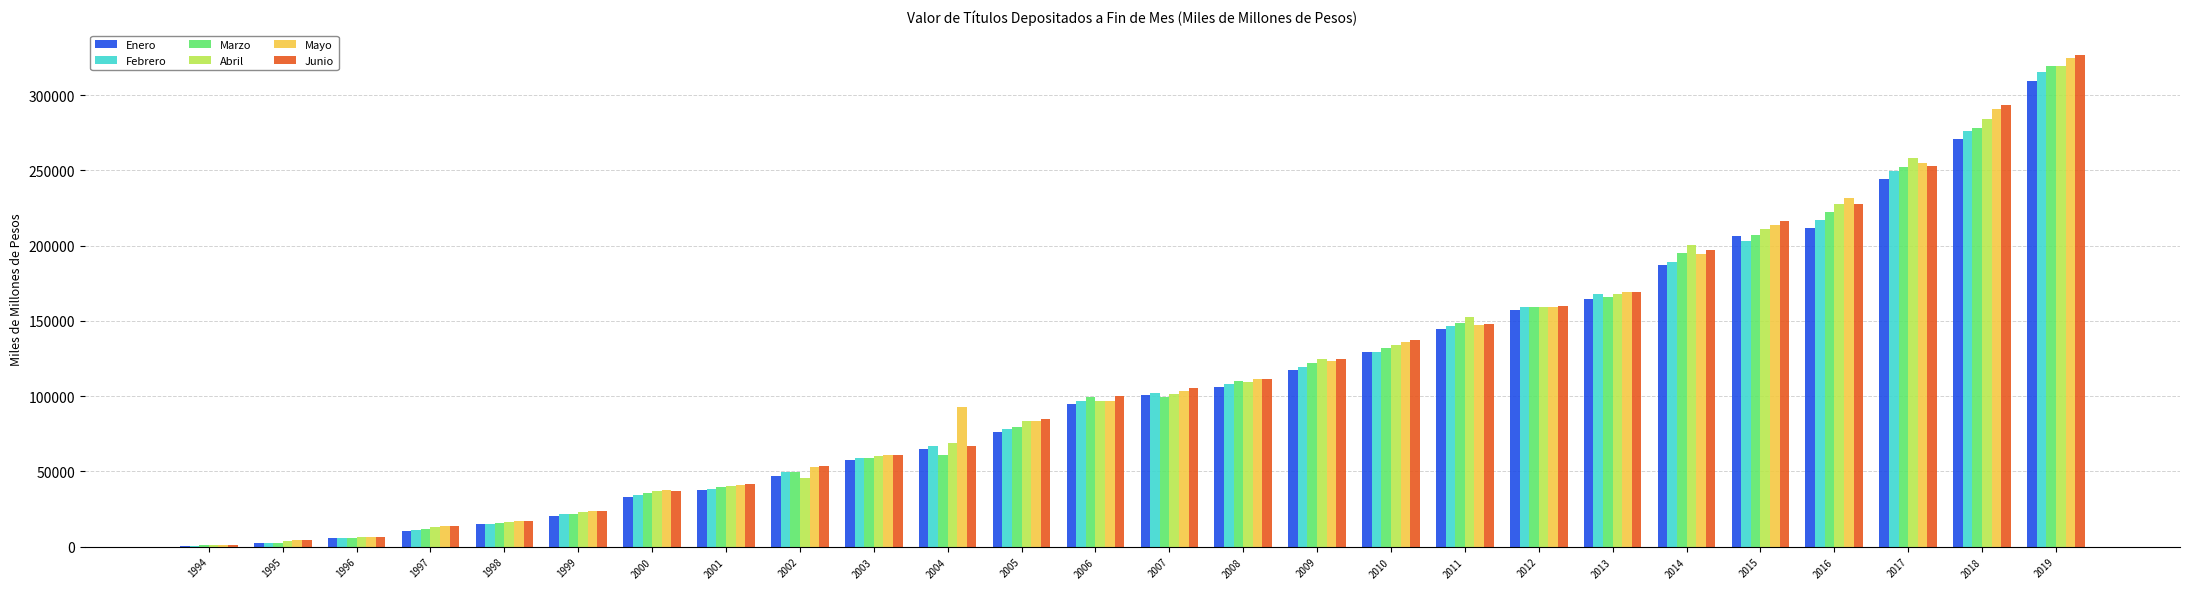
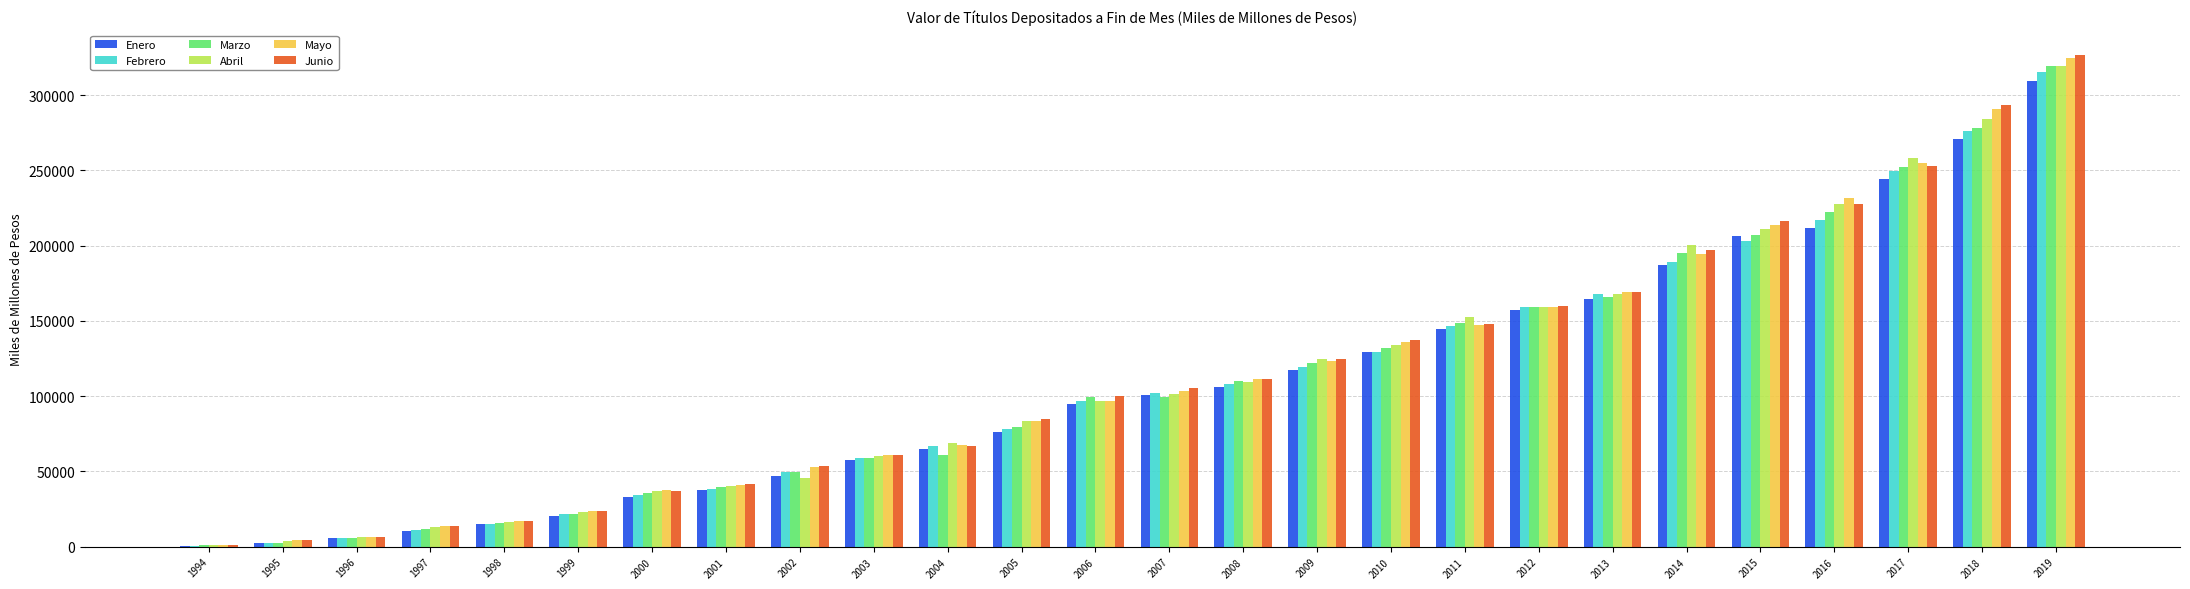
  {
    "Enero": {
      "1995": 2000,
      "1996": 6000,
      "1997": 11000,
      "1998": 15000,
      "1999": 20000,
      "2000": 33000,
      "2001": 38000,
      "2002": 47000,
      "2003": 57000,
      "2004": 65000,
      "2005": 76000,
      "2006": 95000,
      "2007": 101000,
      "2008": 106000,
      "2009": 117000,
      "2010": 129000,
      "2011": 144000,
      "2012": 158000,
      "2013": 165000,
      "2014": 187000,
      "2015": 206000,
      "2016": 212000,
      "2017": 244000,
      "2018": 271000,
      "2019": 310000
    },
    "Febrero": {
      "1995": 2000,
      "1996": 6000,
      "1997": 11000,
      "1998": 15000,
      "1999": 22000,
      "2000": 34000,
      "2001": 38000,
      "2002": 50000,
      "2003": 59000,
      "2004": 67000,
      "2005": 78000,
      "2006": 97000,
      "2007": 102000,
      "2008": 108000,
      "2009": 119000,
      "2010": 129000,
      "2011": 147000,
      "2012": 159000,
      "2013": 168000,
      "2014": 189000,
      "2015": 203000,
      "2016": 217000,
      "2017": 249000,
      "2018": 276000,
      "2019": 316000
    },
    "Marzo": {
      "1995": 2000,
      "1996": 6000,
      "1997": 11000,
      "1998": 16000,
      "1999": 22000,
      "2000": 36000,
      "2001": 40000,
      "2002": 50000,
      "2003": 59000,
      "2004": 61000,
      "2005": 80000,
      "2006": 99000,
      "2007": 99000,
      "2008": 110000,
      "2009": 122000,
      "2010": 132000,
      "2011": 149000,
      "2012": 160000,
      "2013": 166000,
      "2014": 195000,
      "2015": 207000,
      "2016": 222000,
      "2017": 252000,
      "2018": 278000,
      "2019": 319000
    },
    "Abril": {
      "1995": 4000,
      "1996": 6000,
      "1997": 13000,
      "1998": 16000,
      "1999": 23000,
      "2000": 37000,
      "2001": 40000,
      "2002": 46000,
      "2003": 60000,
      "2004": 69000,
      "2005": 83000,
      "2006": 97000,
      "2007": 101000,
      "2008": 109000,
      "2009": 125000,
      "2010": 134000,
      "2011": 152000,
      "2012": 159000,
      "2013": 168000,
      "2014": 201000,
      "2015": 211000,
      "2016": 227000,
      "2017": 258000,
      "2018": 284000,
      "2019": 319000
    },
    "Mayo": {
      "1995": 4000,
      "1996": 6000,
      "1997": 14000,
      "1998": 17000,
      "1999": 24000,
      "2000": 37000,
      "2001": 41000,
      "2002": 53000,
      "2003": 61000,
-     "2004": 93000,
+     "2004": 68000,
      "2005": 83000,
      "2006": 97000,
      "2007": 104000,
      "2008": 111000,
      "2009": 123000,
      "2010": 136000,
      "2011": 147000,
      "2012": 159000,
      "2013": 169000,
      "2014": 194000,
      "2015": 214000,
      "2016": 232000,
      "2017": 255000,
      "2018": 291000,
      "2019": 325000
    },
    "Junio": {
      "1995": 4000,
      "1996": 7000,
      "1997": 14000,
      "1998": 17000,
      "1999": 24000,
      "2000": 37000,
      "2001": 41000,
      "2002": 54000,
      "2003": 61000,
      "2004": 67000,
      "2005": 85000,
      "2006": 100000,
      "2007": 105000,
      "2008": 112000,
      "2009": 125000,
      "2010": 138000,
      "2011": 148000,
      "2012": 160000,
      "2013": 169000,
      "2014": 197000,
      "2015": 216000,
      "2016": 228000,
      "2017": 253000,
      "2018": 293000,
      "2019": 327000
    }
  }
